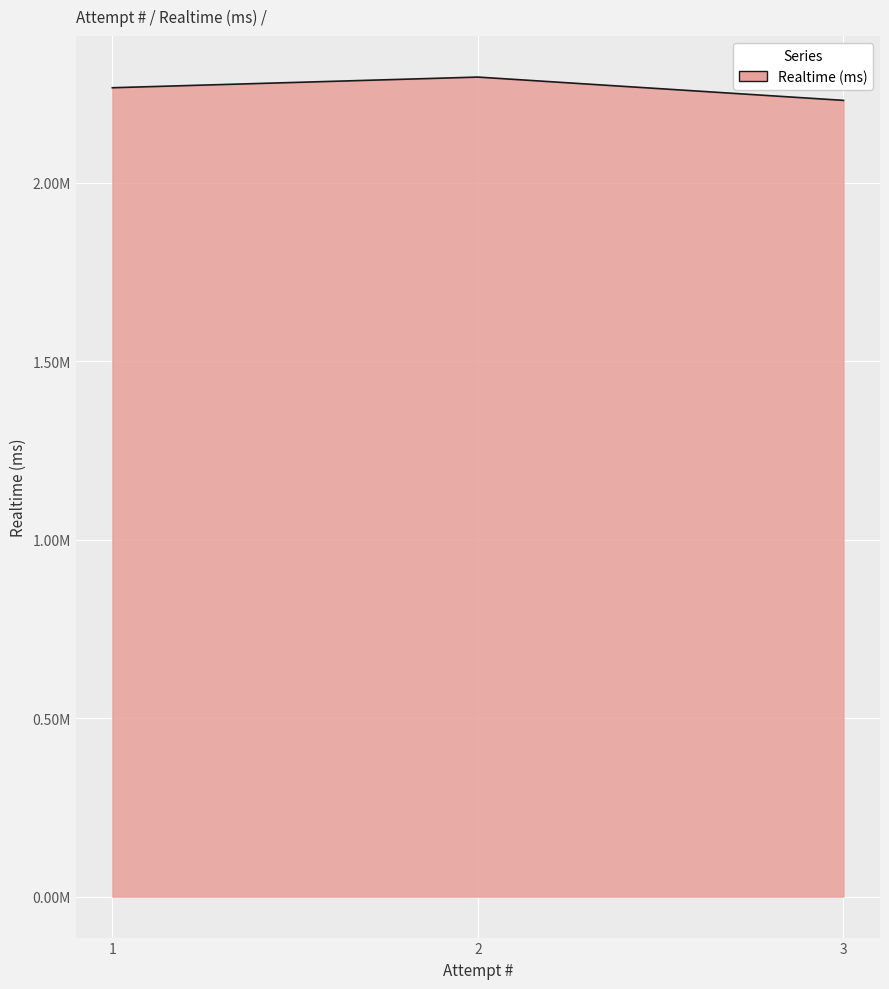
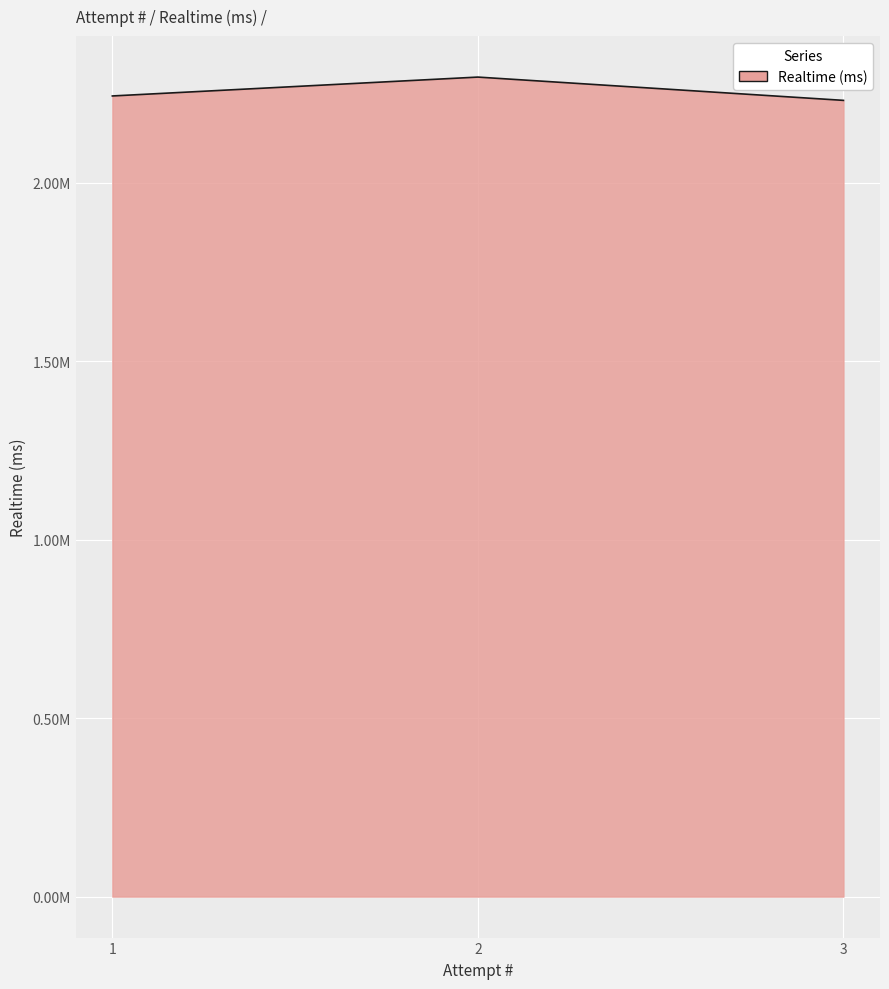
  {
-   "1": 2270000,
+   "1": 2240000,
    "2": 2300000,
    "3": 2230000
  }
